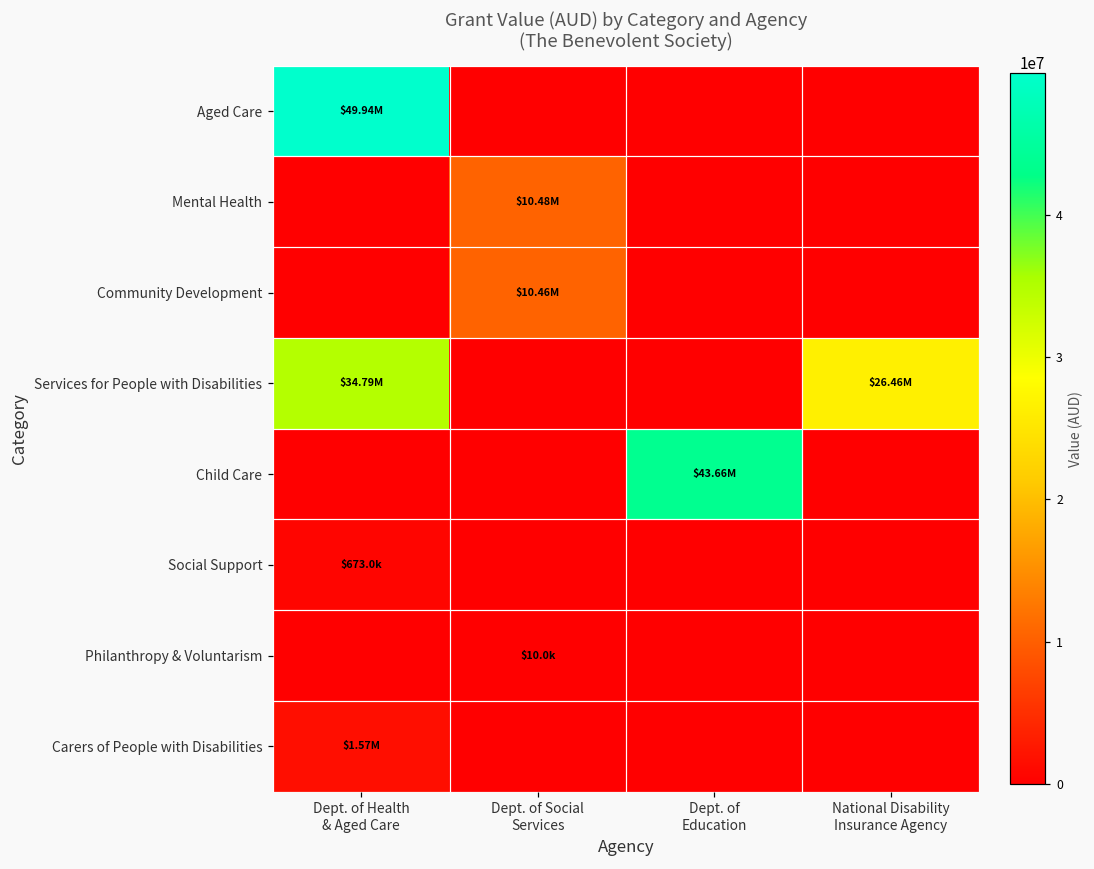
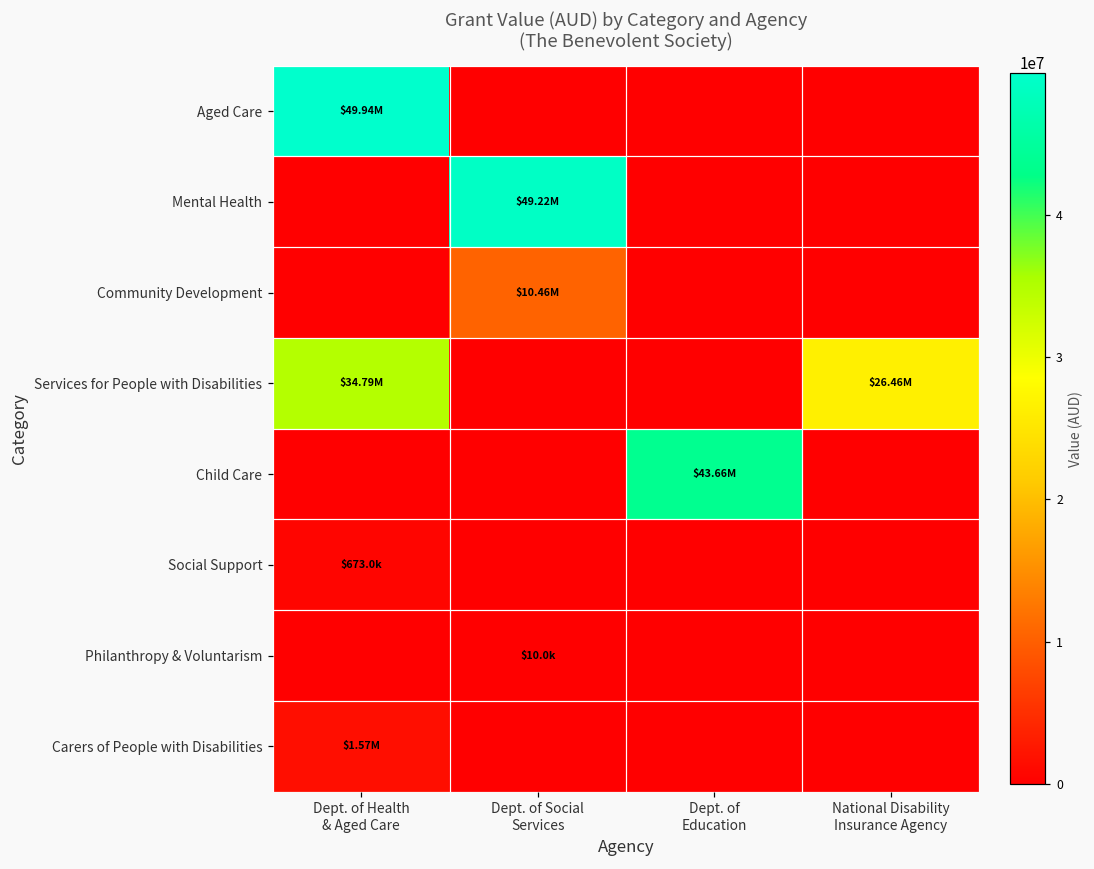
  {
    "Aged Care": {
      "Dept. of Health & Aged Care": "$49.94M"
    },
    "Mental Health": {
-     "Dept. of Social Services": "$10.48M"
+     "Dept. of Social Services": "$49.22M"
    },
    "Community Development": {
      "Dept. of Social Services": "$10.46M"
    },
    "Services for People with Disabilities": {
      "Dept. of Health & Aged Care": "$34.79M",
      "National Disability Insurance Agency": "$26.46M"
    },
    "Child Care": {
      "Dept. of Education": "$43.66M"
    },
    "Social Support": {
      "Dept. of Health & Aged Care": "$673.0k"
    },
    "Philanthropy & Voluntarism": {
      "Dept. of Social Services": "$10.0k"
    },
    "Carers of People with Disabilities": {
      "Dept. of Health & Aged Care": "$1.57M"
    }
  }
